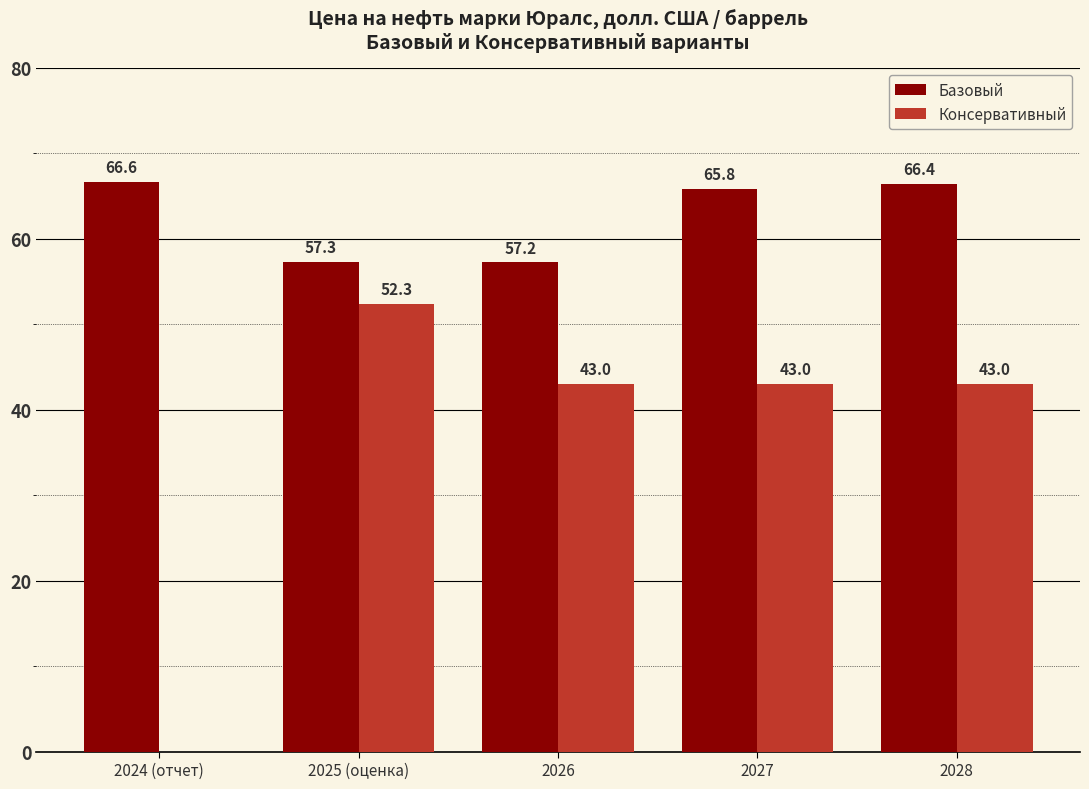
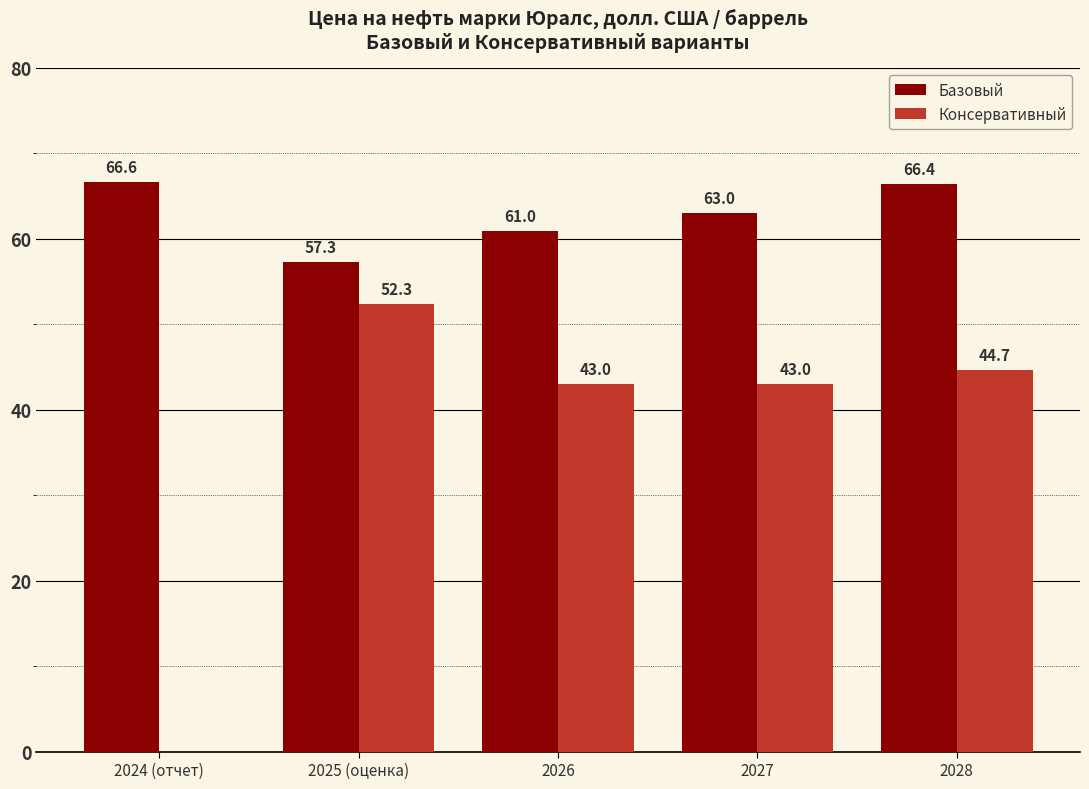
  {
    "Базовый": {
      "2024 (отчет)": 66.6,
      "2025 (оценка)": 57.3,
-     "2026": 57.2,
-     "2027": 65.8,
+     "2026": 61.0,
+     "2027": 63.0,
      "2028": 66.4
    },
    "Консервативный": {
      "2025 (оценка)": 52.3,
      "2026": 43.0,
      "2027": 43.0,
-     "2028": 43.0
+     "2028": 44.7
    }
  }
